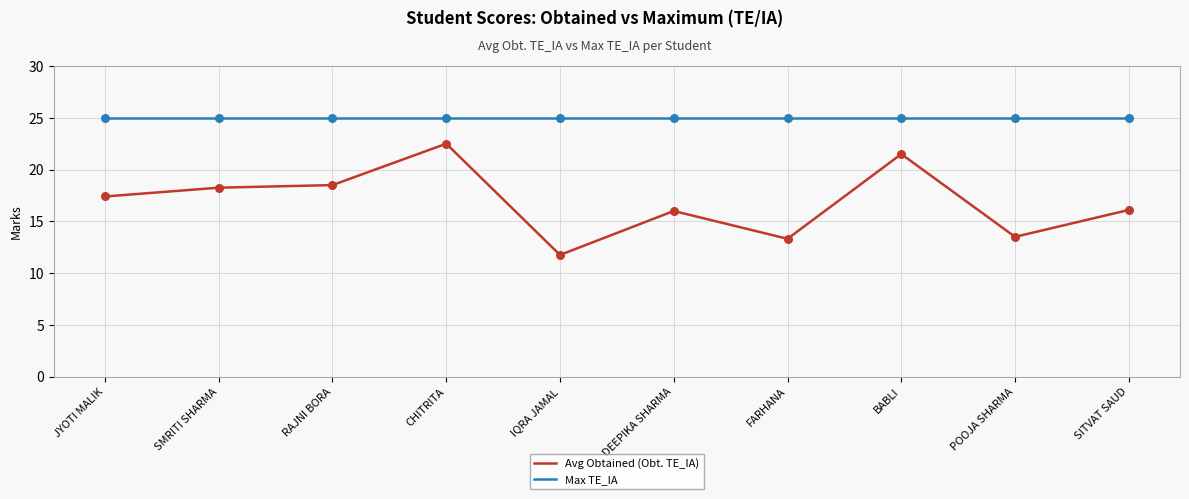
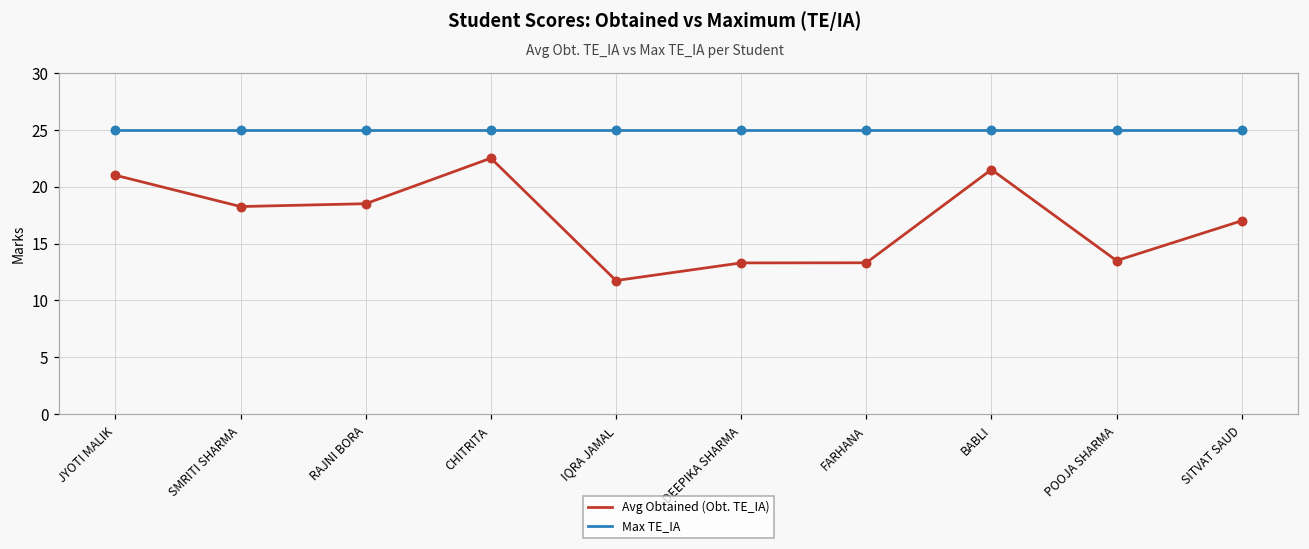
  {
    "Avg Obtained (Obt. TE_IA)": {
-     "JYOTI MALIK": 17.4,
+     "JYOTI MALIK": 21.0,
      "SMRITI SHARMA": 18.3,
      "RAJNI BORA": 18.5,
      "CHITRITA": 22.5,
      "IQRA JAMAL": 11.8,
-     "DEEPIKA SHARMA": 16.0,
+     "DEEPIKA SHARMA": 13.3,
      "FARHANA": 13.3,
      "BABLI": 21.5,
      "POOJA SHARMA": 13.5,
-     "SITVAT SAUD": 16.1
+     "SITVAT SAUD": 17.0
    },
    "Max TE_IA": {
      "JYOTI MALIK": 25.0,
      "SMRITI SHARMA": 25.0,
      "RAJNI BORA": 25.0,
      "CHITRITA": 25.0,
      "IQRA JAMAL": 25.0,
      "DEEPIKA SHARMA": 25.0,
      "FARHANA": 25.0,
      "BABLI": 25.0,
      "POOJA SHARMA": 25.0,
      "SITVAT SAUD": 25.0
    }
  }
